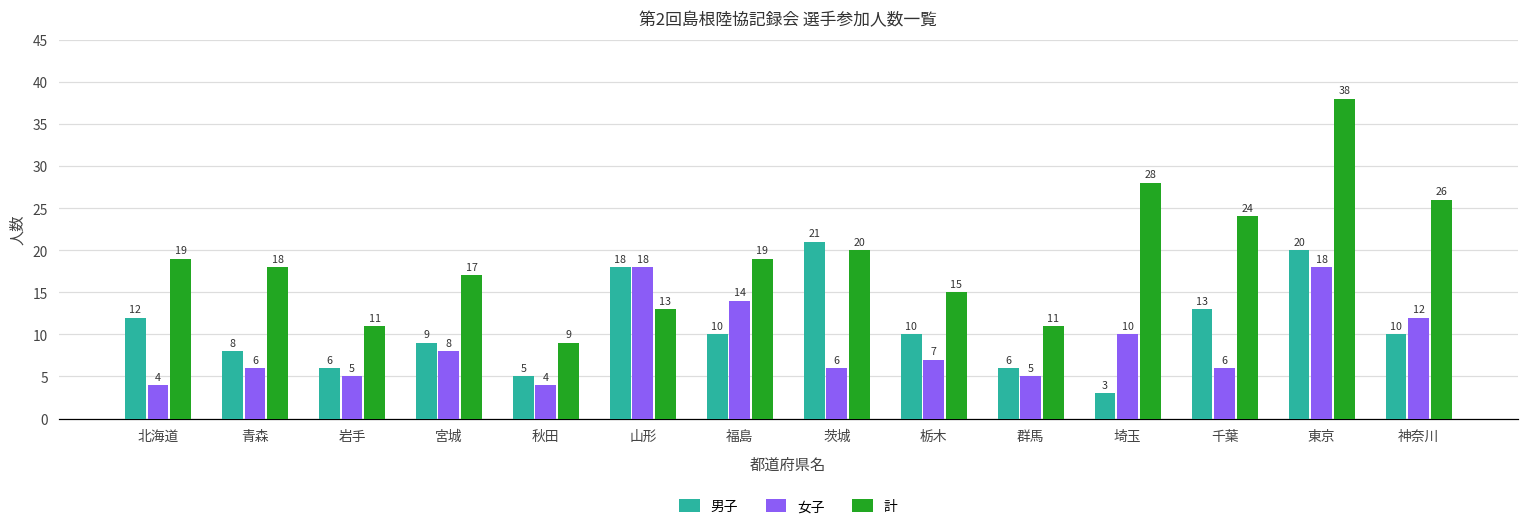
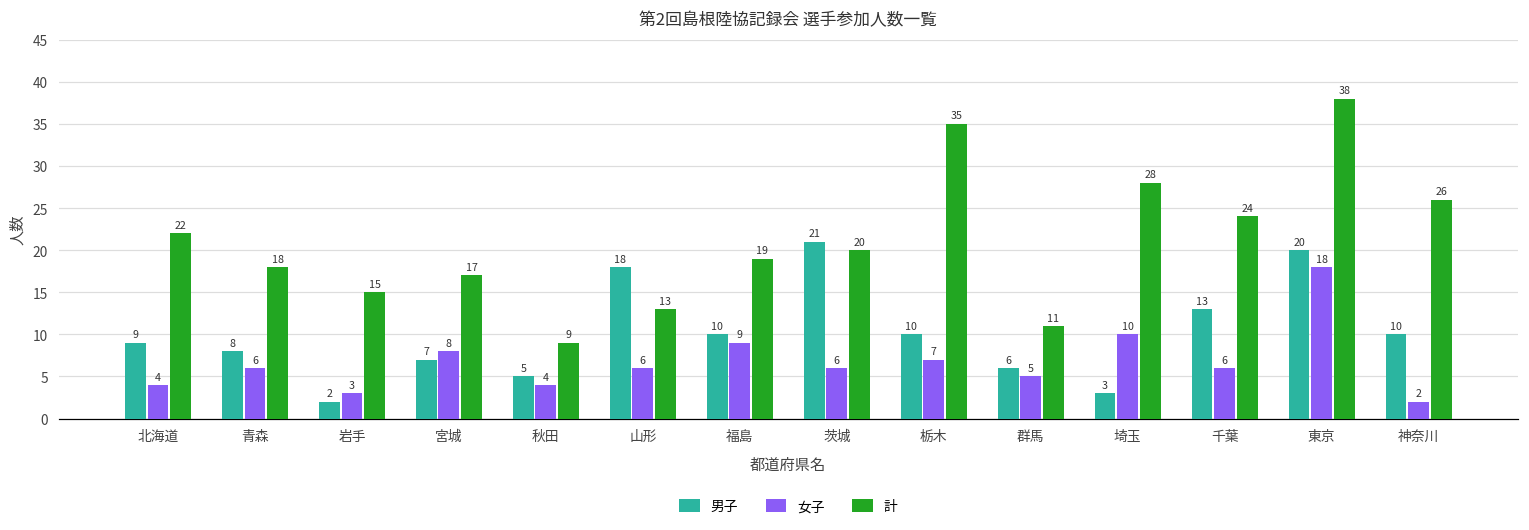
  {
    "男子": {
-     "北海道": 12,
+     "北海道": 9,
      "青森": 8,
-     "岩手": 6,
-     "宮城": 9,
+     "岩手": 2,
+     "宮城": 7,
      "秋田": 5,
      "山形": 18,
      "福島": 10,
      "茨城": 21,
      "栃木": 10,
      "群馬": 6,
      "埼玉": 3,
      "千葉": 13,
      "東京": 20,
      "神奈川": 10
    },
    "女子": {
      "北海道": 4,
      "青森": 6,
-     "岩手": 5,
+     "岩手": 3,
      "宮城": 8,
      "秋田": 4,
-     "山形": 18,
-     "福島": 14,
+     "山形": 6,
+     "福島": 9,
      "茨城": 6,
      "栃木": 7,
      "群馬": 5,
      "埼玉": 10,
      "千葉": 6,
      "東京": 18,
-     "神奈川": 12
+     "神奈川": 2
    },
    "計": {
-     "北海道": 19,
+     "北海道": 22,
      "青森": 18,
-     "岩手": 11,
+     "岩手": 15,
      "宮城": 17,
      "秋田": 9,
      "山形": 13,
      "福島": 19,
      "茨城": 20,
-     "栃木": 15,
+     "栃木": 35,
      "群馬": 11,
      "埼玉": 28,
      "千葉": 24,
      "東京": 38,
      "神奈川": 26
    }
  }
